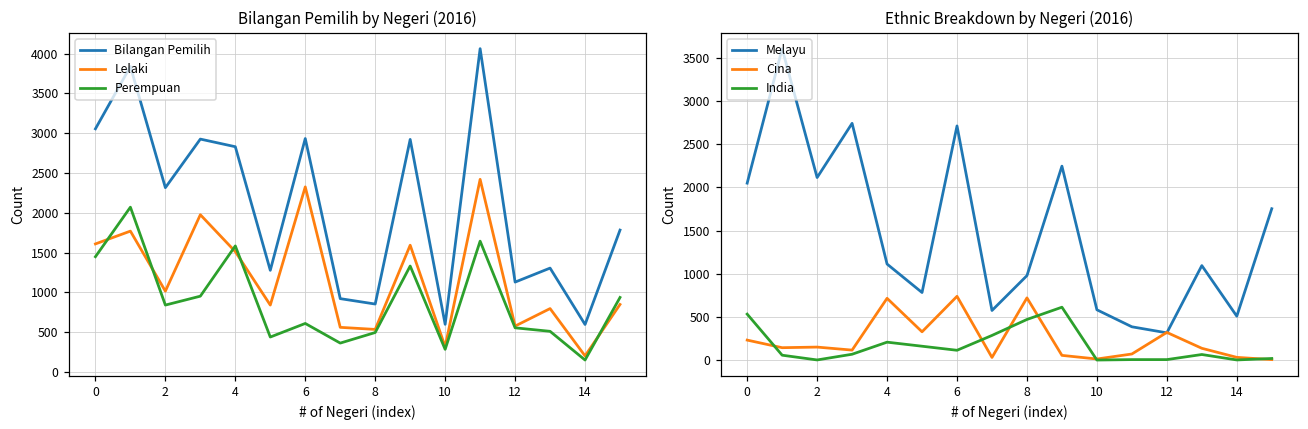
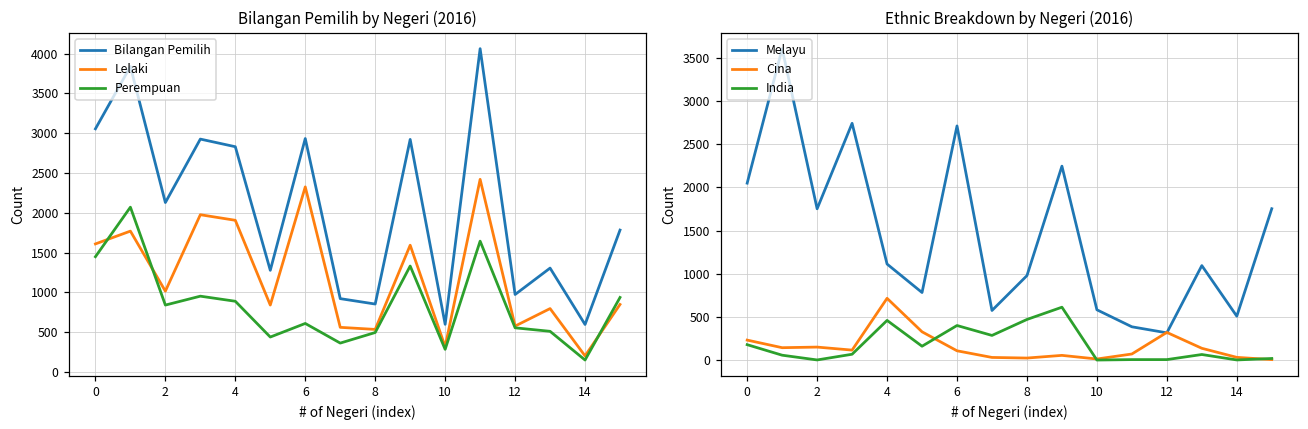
  {
    "Bilangan Pemilih by Negeri (2016)": {
      "Bilangan Pemilih": {
        "0": 3100,
-       "2": 2300,
+       "2": 2100,
        "4": 2800,
        "6": 2900,
        "8": 900,
        "10": 600,
-       "12": 1100,
+       "12": 1000,
        "14": 600
      },
      "Lelaki": {
        "0": 1600,
        "2": 1000,
-       "4": 1500,
+       "4": 1900,
        "6": 2300,
        "8": 500,
        "14": 200
      },
      "Perempuan": {
        "0": 1400,
        "2": 800,
-       "4": 1600,
+       "4": 900,
        "6": 600,
        "8": 500,
        "14": 100
      }
    },
    "Ethnic Breakdown by Negeri (2016)": {
      "Melayu": {
        "0": 2000,
-       "2": 2100,
+       "2": 1800,
        "4": 1100,
        "6": 2700,
        "8": 1000,
        "10": 600,
        "14": 500
      },
      "Cina": {
        "0": 200,
        "2": 200,
        "4": 700,
-       "6": 700,
-       "8": 700
+       "6": 100,
+       "8": 0
      },
      "India": {
-       "0": 500,
+       "0": 200,
        "2": 0,
-       "4": 200,
-       "6": 100,
+       "4": 500,
+       "6": 400,
        "8": 500,
        "12": 0
      }
    }
  }
